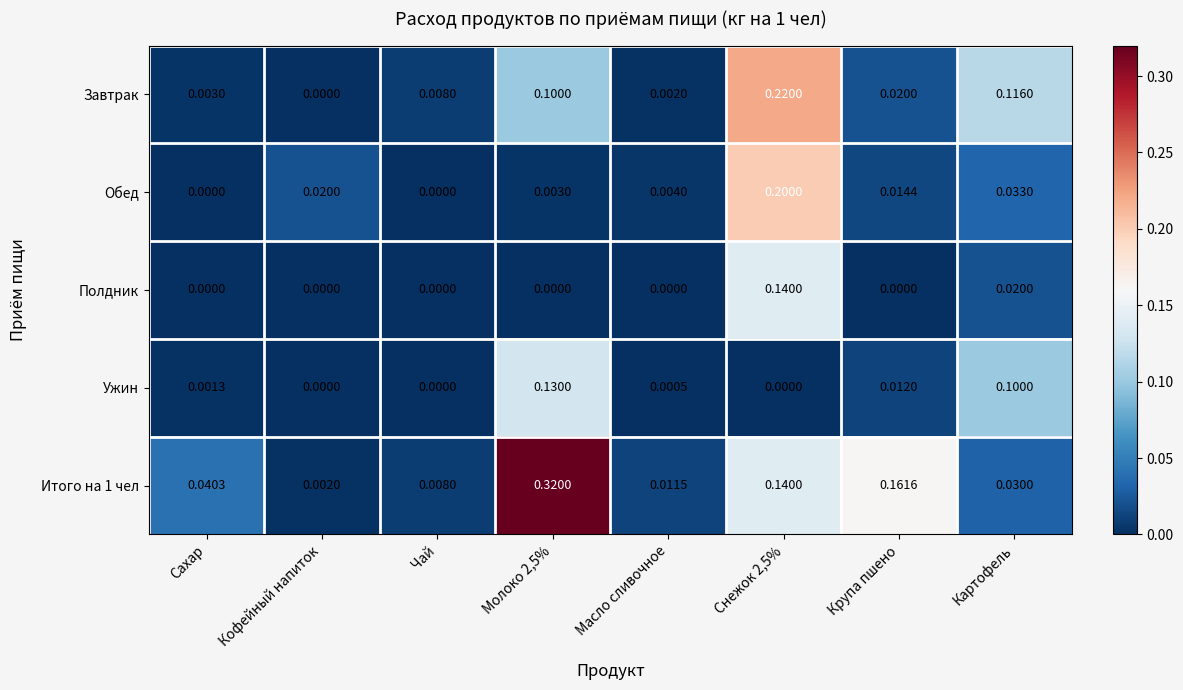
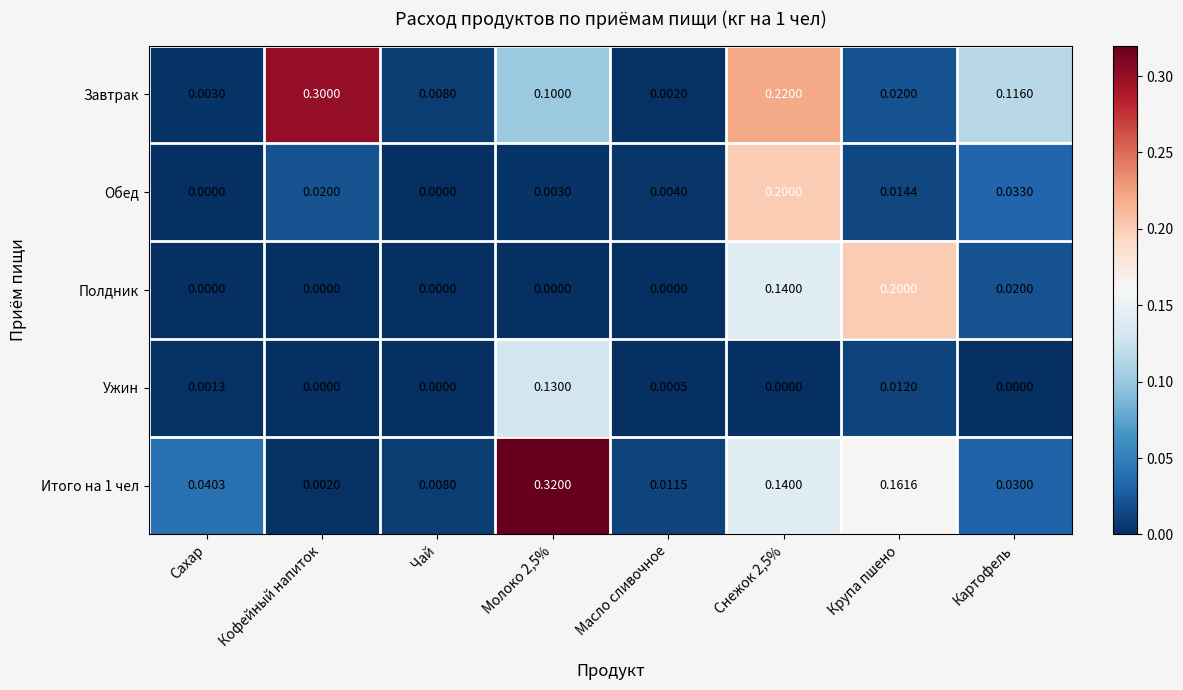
  {
    "Завтрак": {
      "Сахар": 0.0030,
-     "Кофейный напиток": 0.0000,
+     "Кофейный напиток": 0.3000,
      "Чай": 0.0080,
      "Молоко 2,5%": 0.1000,
      "Масло сливочное": 0.0020,
      "Снежок 2,5%": 0.2200,
      "Крупа пшено": 0.0200,
      "Картофель": 0.1160
    },
    "Обед": {
      "Сахар": 0.0000,
      "Кофейный напиток": 0.0200,
      "Чай": 0.0000,
      "Молоко 2,5%": 0.0030,
      "Масло сливочное": 0.0040,
      "Снежок 2,5%": 0.2000,
      "Крупа пшено": 0.0144,
      "Картофель": 0.0330
    },
    "Полдник": {
      "Сахар": 0.0000,
      "Кофейный напиток": 0.0000,
      "Чай": 0.0000,
      "Молоко 2,5%": 0.0000,
      "Масло сливочное": 0.0000,
      "Снежок 2,5%": 0.1400,
-     "Крупа пшено": 0.0000,
+     "Крупа пшено": 0.2000,
      "Картофель": 0.0200
    },
    "Ужин": {
      "Сахар": 0.0013,
      "Кофейный напиток": 0.0000,
      "Чай": 0.0000,
      "Молоко 2,5%": 0.1300,
      "Масло сливочное": 0.0005,
      "Снежок 2,5%": 0.0000,
      "Крупа пшено": 0.0120,
-     "Картофель": 0.1000
+     "Картофель": 0.0000
    },
    "Итого на 1 чел": {
      "Сахар": 0.0403,
      "Кофейный напиток": 0.0020,
      "Чай": 0.0080,
      "Молоко 2,5%": 0.3200,
      "Масло сливочное": 0.0115,
      "Снежок 2,5%": 0.1400,
      "Крупа пшено": 0.1616,
      "Картофель": 0.0300
    }
  }
